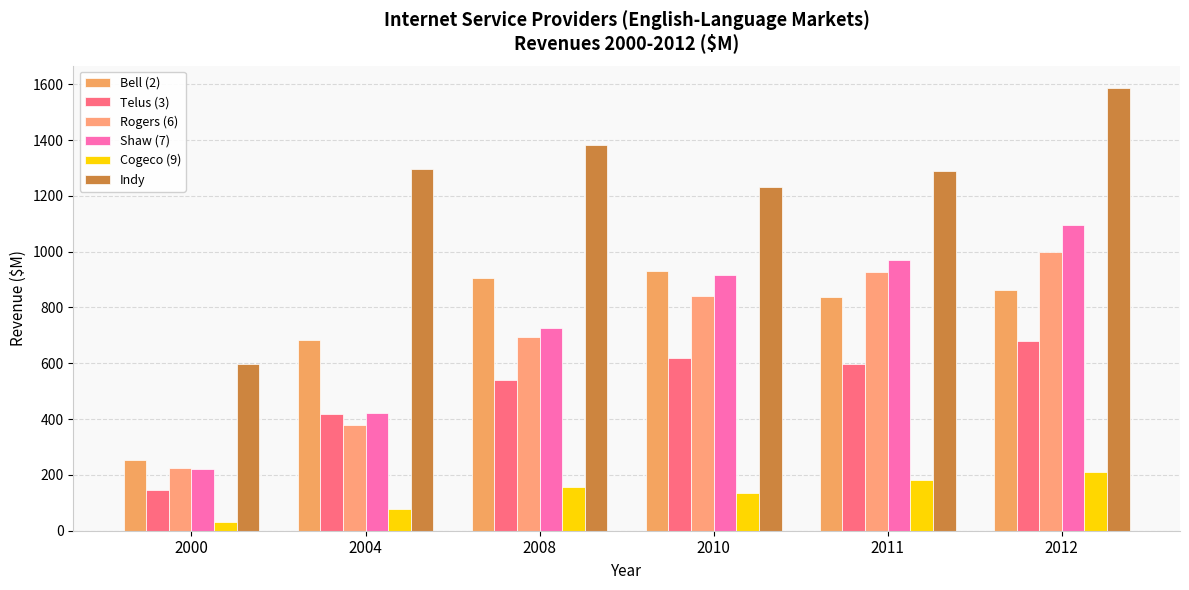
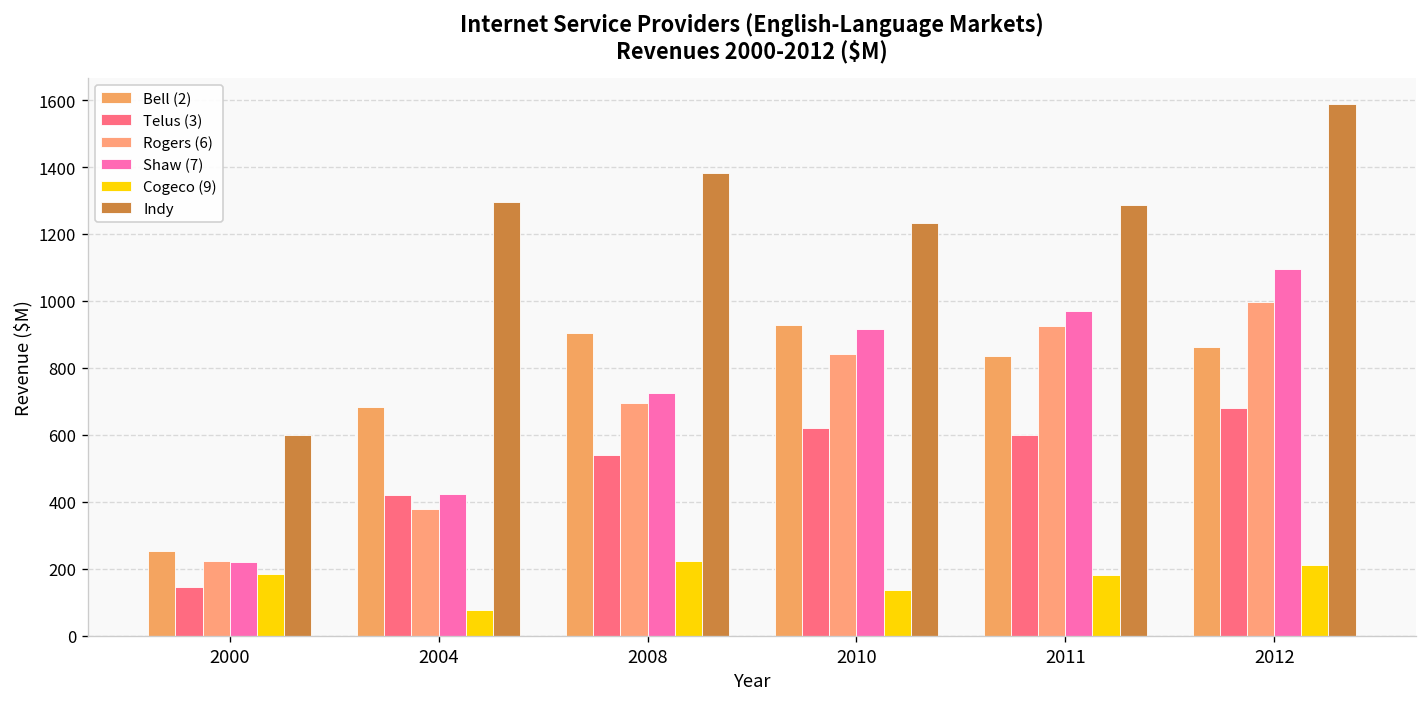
  {
    "Cogeco (9)": {
-     "2000": 30,
+     "2000": 180,
      "2004": 80,
-     "2008": 160,
+     "2008": 220,
      "2010": 140,
      "2011": 180,
      "2012": 210
    }
  }
